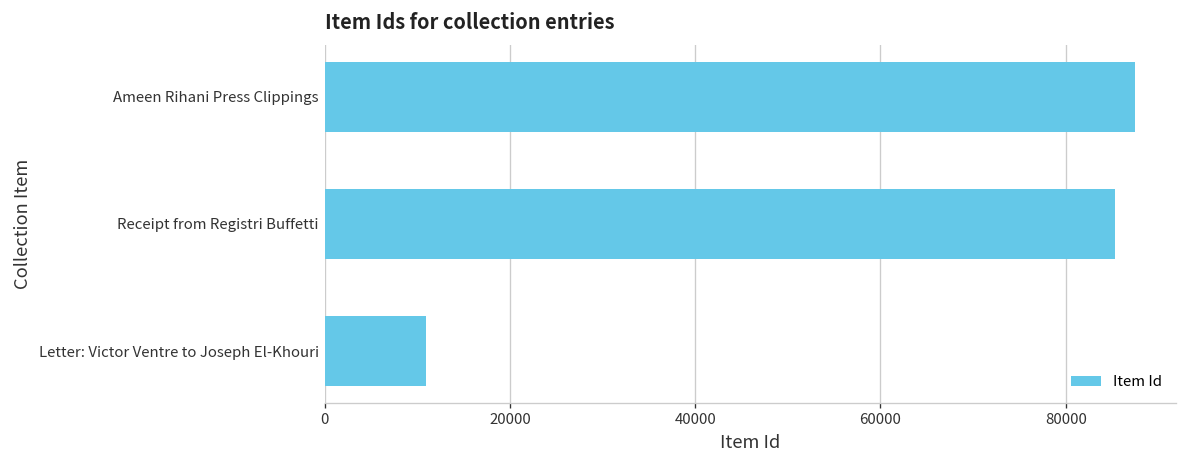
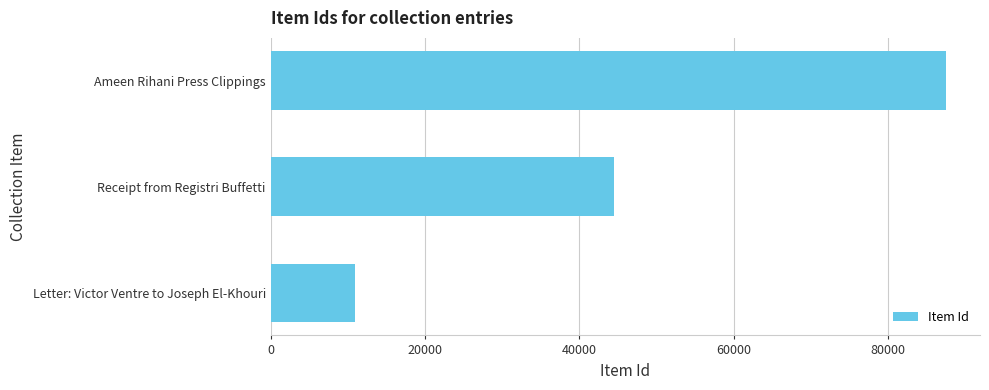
  {
    "Ameen Rihani Press Clippings": 88000,
-   "Receipt from Registri Buffetti": 85000,
+   "Receipt from Registri Buffetti": 44000,
    "Letter: Victor Ventre to Joseph El-Khouri": 11000
  }
